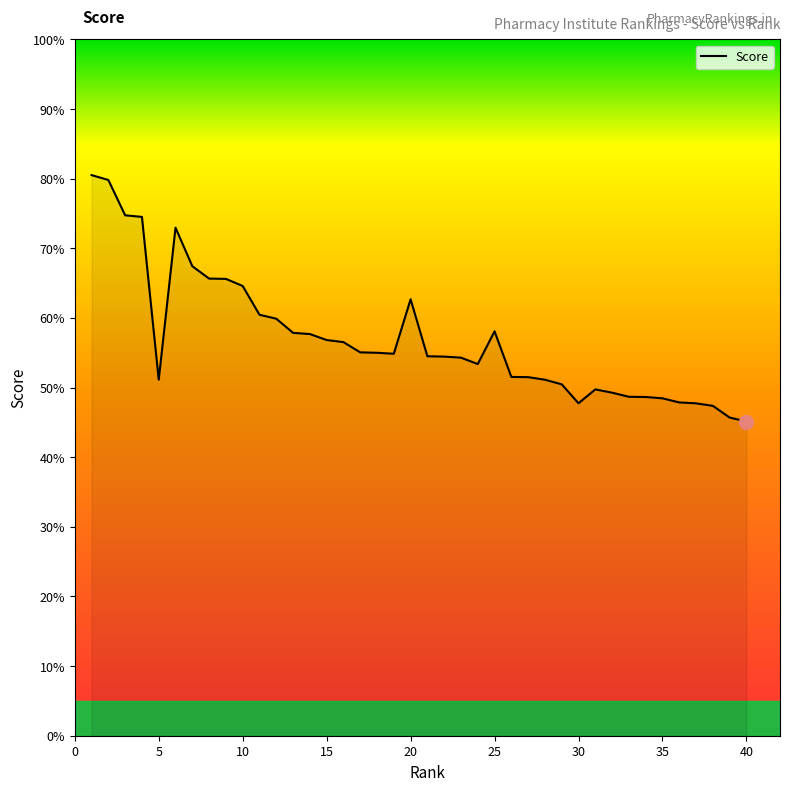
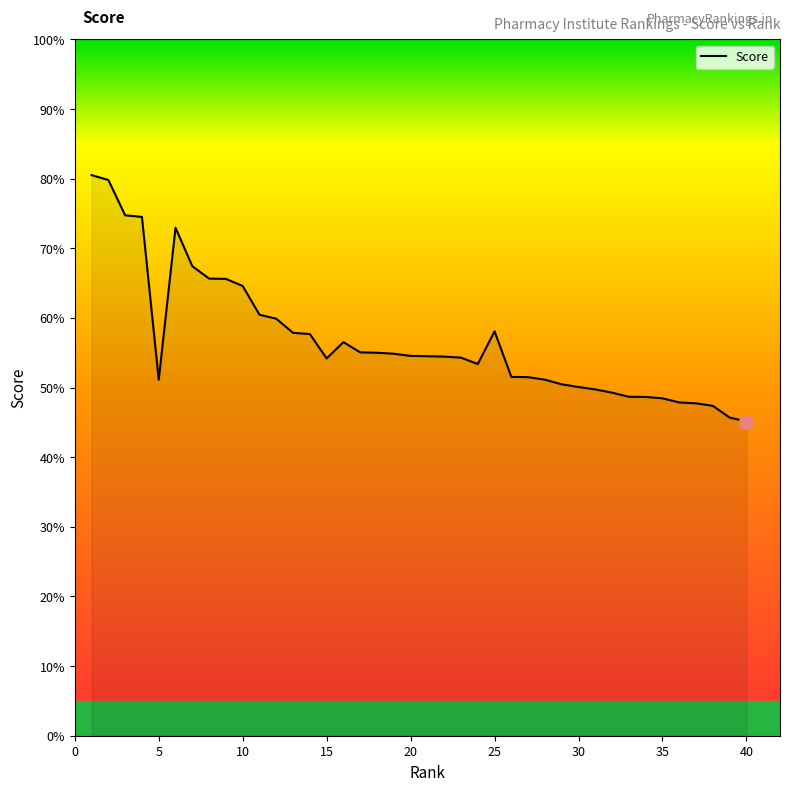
  {
    "Score": {
      "5": "51%",
      "10": "65%",
-     "15": "57%",
-     "20": "63%",
+     "15": "54%",
+     "20": "55%",
      "25": "58%",
-     "30": "48%",
+     "30": "50%",
      "35": "48%"
    }
  }
